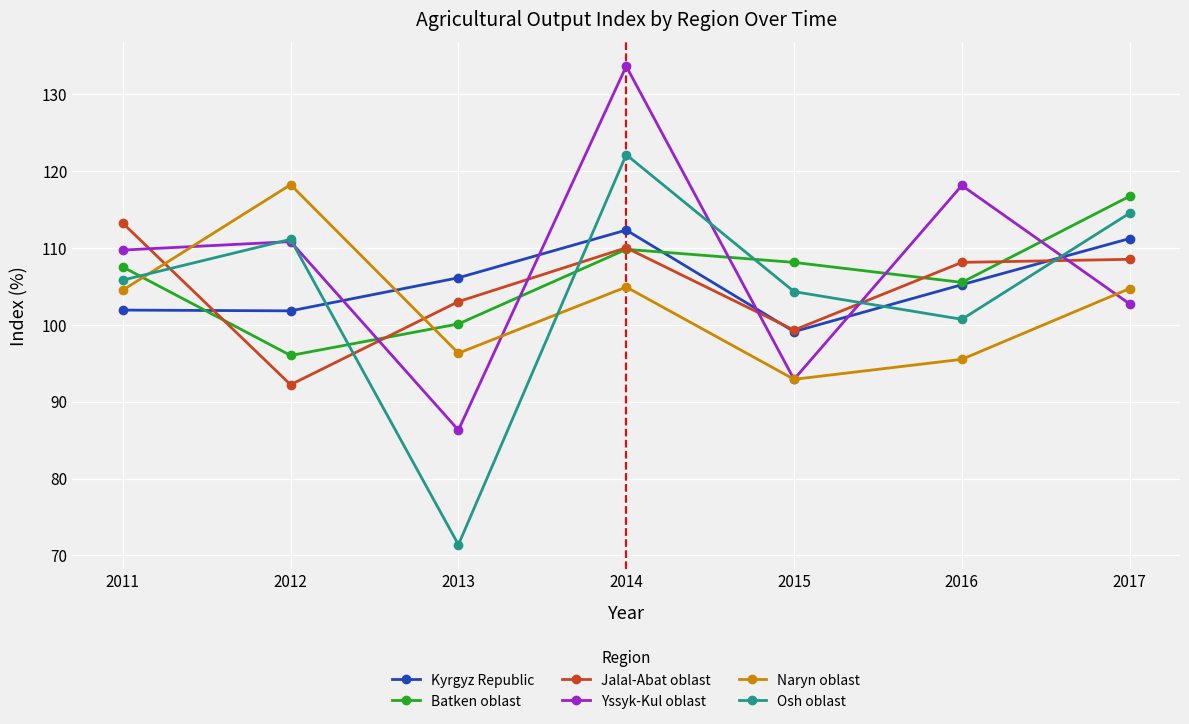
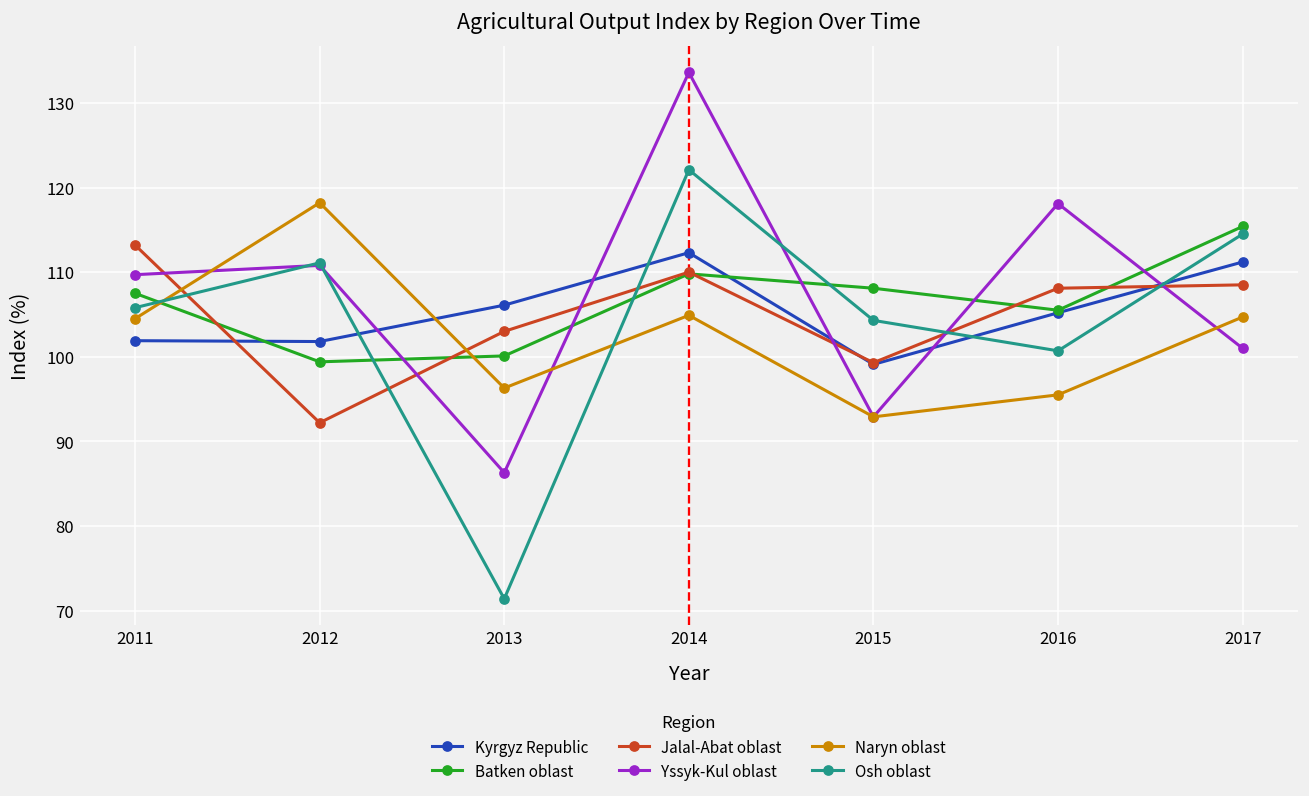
  {
    "Kyrgyz Republic": {
      "2011": 102,
      "2012": 102,
      "2013": 106,
      "2014": 112,
      "2017": 111
    },
    "Batken oblast": {
      "2011": 108,
-     "2012": 96,
+     "2012": 99,
      "2013": 100,
      "2015": 108,
-     "2017": 117
+     "2017": 115
    },
    "Jalal-Abat oblast": {
      "2011": 113,
      "2012": 92,
      "2013": 103,
      "2016": 108,
      "2017": 109
    },
    "Yssyk-Kul oblast": {
      "2011": 110,
      "2013": 86,
      "2014": 134,
      "2016": 118,
-     "2017": 103
+     "2017": 101
    },
    "Naryn oblast": {
      "2011": 105,
      "2012": 118,
      "2013": 96,
      "2014": 105,
      "2016": 96,
      "2017": 105
    },
    "Osh oblast": {
      "2011": 106,
      "2013": 71,
      "2014": 122,
      "2015": 104,
      "2016": 101,
      "2017": 115
    }
  }
